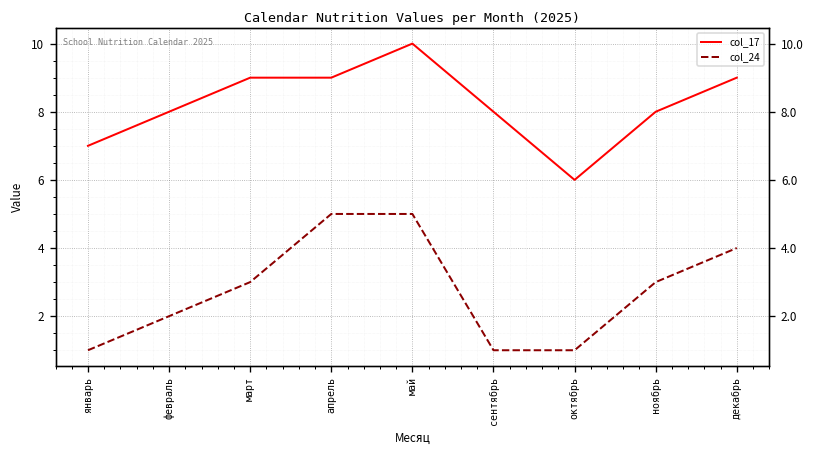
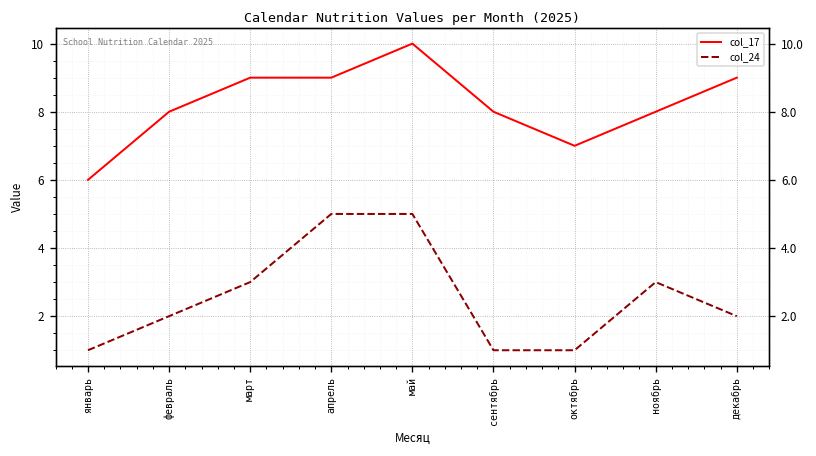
  {
    "col_17": {
-     "январь": 7,
+     "январь": 6,
      "февраль": 8,
      "март": 9,
      "апрель": 9,
      "май": 10,
      "сентябрь": 8,
-     "октябрь": 6,
+     "октябрь": 7,
      "ноябрь": 8,
      "декабрь": 9
    },
    "col_24": {
      "январь": 1,
      "февраль": 2,
      "март": 3,
      "апрель": 5,
      "май": 5,
      "сентябрь": 1,
      "октябрь": 1,
      "ноябрь": 3,
-     "декабрь": 4
+     "декабрь": 2
    }
  }
